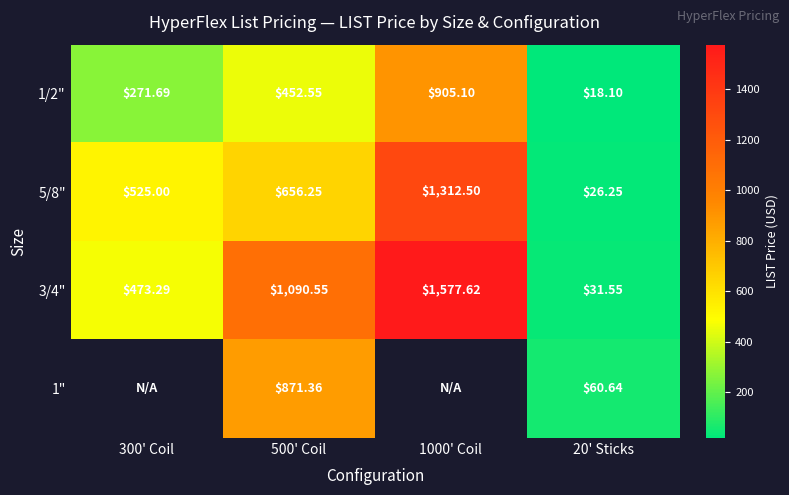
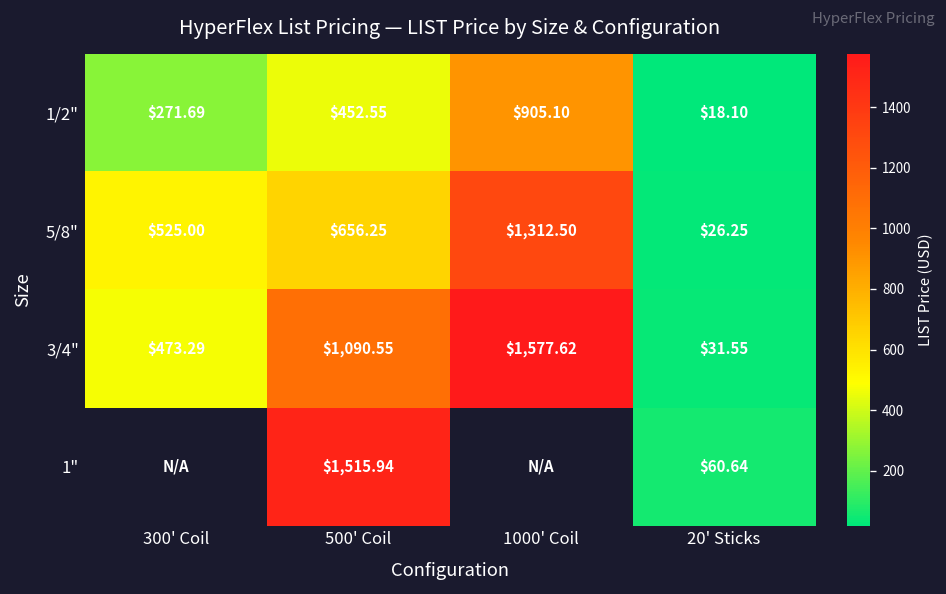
  {
    "1/2\"": {
      "300' Coil": "$271.69",
      "500' Coil": "$452.55",
      "1000' Coil": "$905.10",
      "20' Sticks": "$18.10"
    },
    "5/8\"": {
      "300' Coil": "$525.00",
      "500' Coil": "$656.25",
      "1000' Coil": "$1,312.50",
      "20' Sticks": "$26.25"
    },
    "3/4\"": {
      "300' Coil": "$473.29",
      "500' Coil": "$1,090.55",
      "1000' Coil": "$1,577.62",
      "20' Sticks": "$31.55"
    },
    "1\"": {
-     "500' Coil": "$871.36",
+     "500' Coil": "$1,515.94",
      "20' Sticks": "$60.64"
    }
  }
